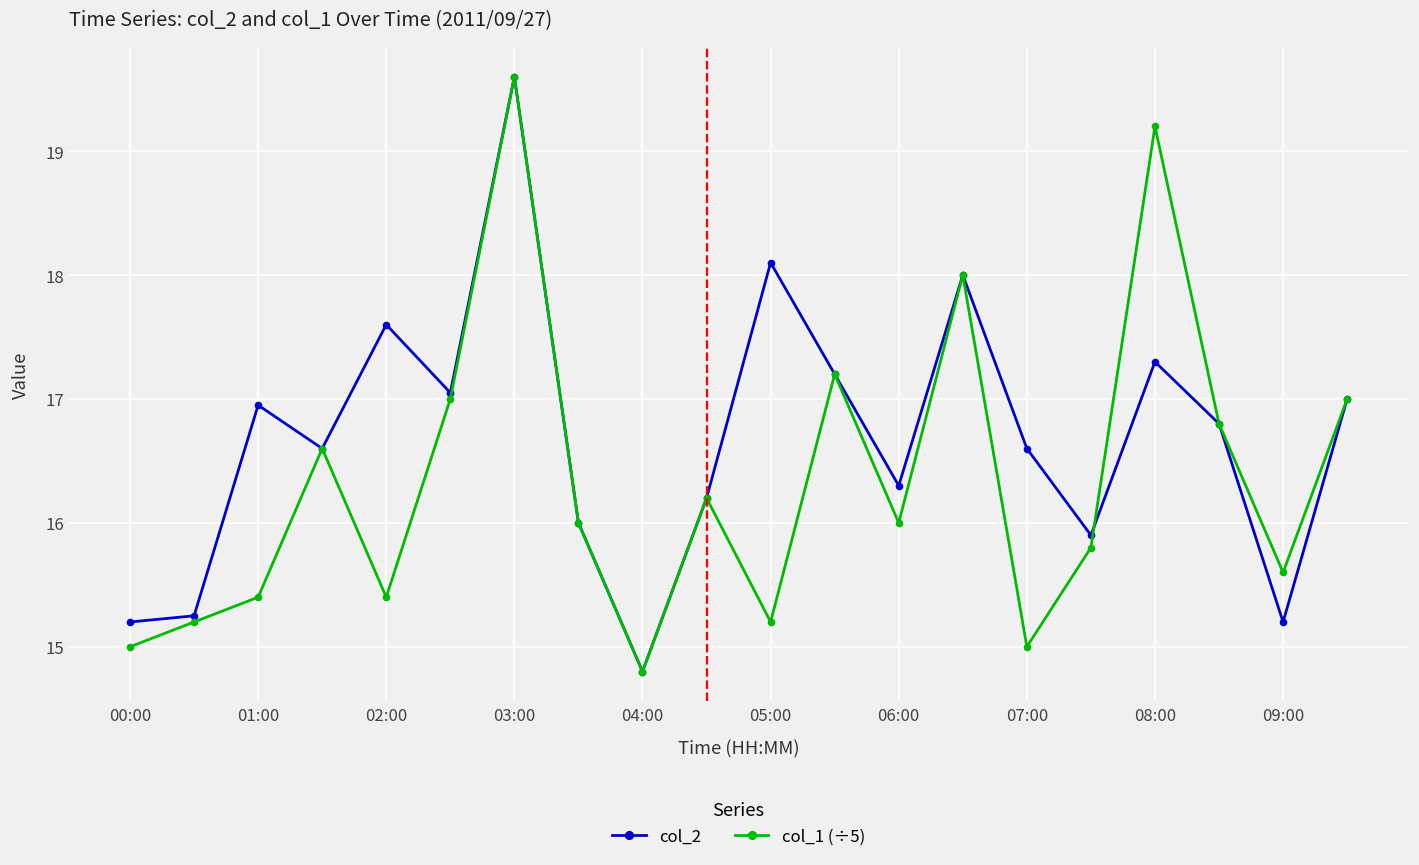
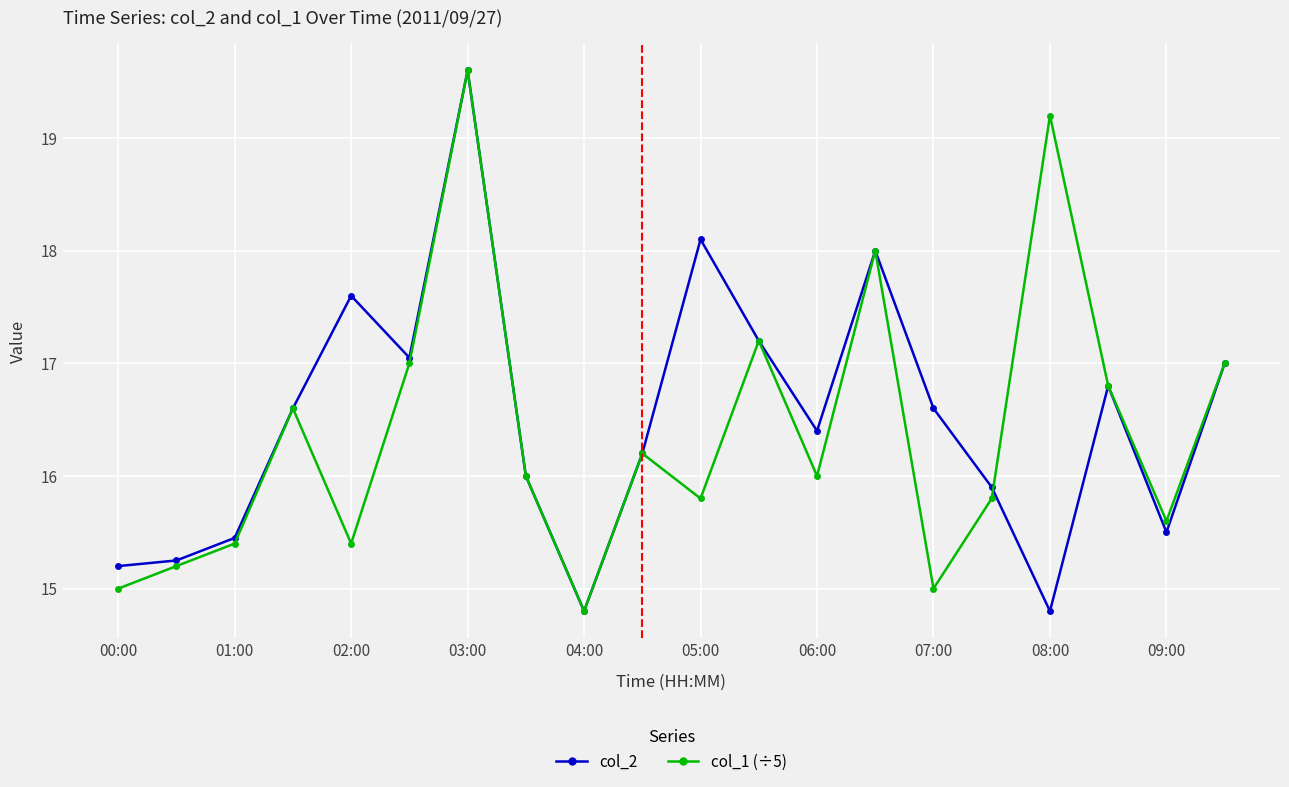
  {
    "col_2": {
      "00:00": 15.20,
-     "01:00": 16.95,
+     "01:00": 15.45,
      "02:00": 17.60,
      "05:00": 18.10,
-     "06:00": 16.3,
+     "06:00": 16.4,
      "07:00": 16.60,
-     "08:00": 17.3,
-     "09:00": 15.2
+     "08:00": 14.8,
+     "09:00": 15.5
    },
    "col_1 (÷5)": {
      "00:00": 15.00,
      "01:00": 15.40,
      "02:00": 15.40,
-     "05:00": 15.20,
+     "05:00": 15.80,
      "06:00": 16.00,
      "07:00": 15.00,
      "08:00": 19.20,
      "09:00": 15.60
    }
  }
